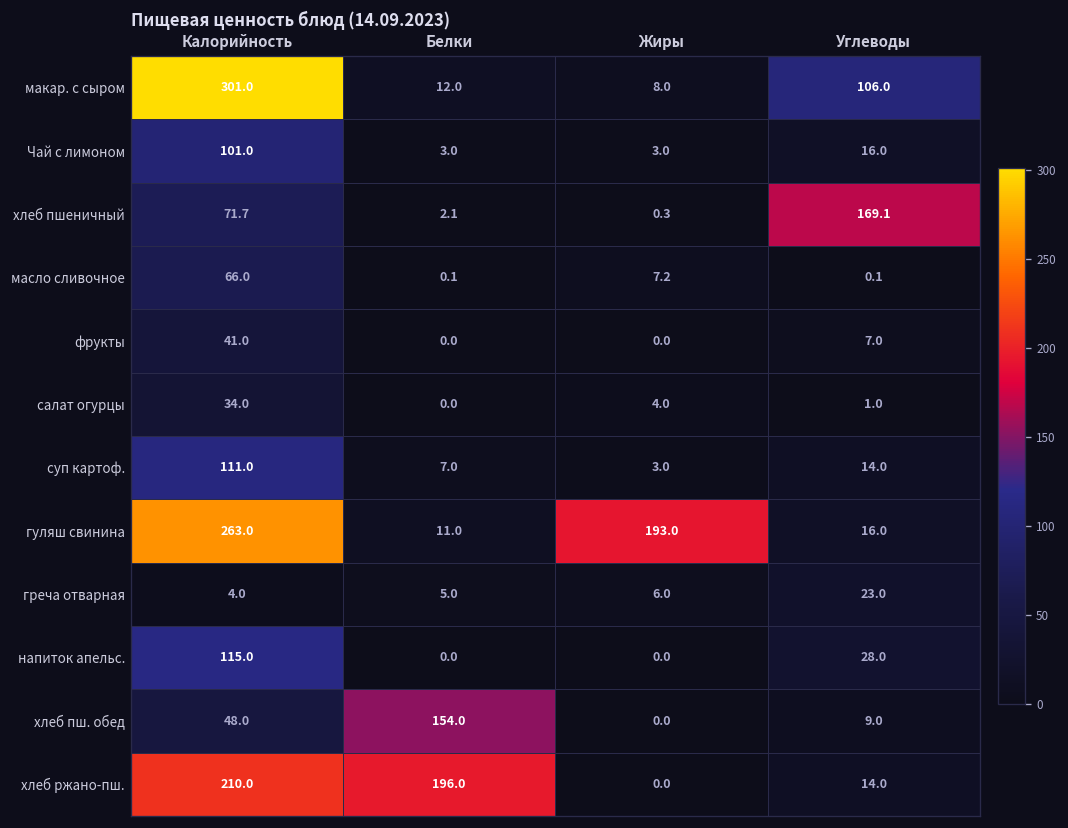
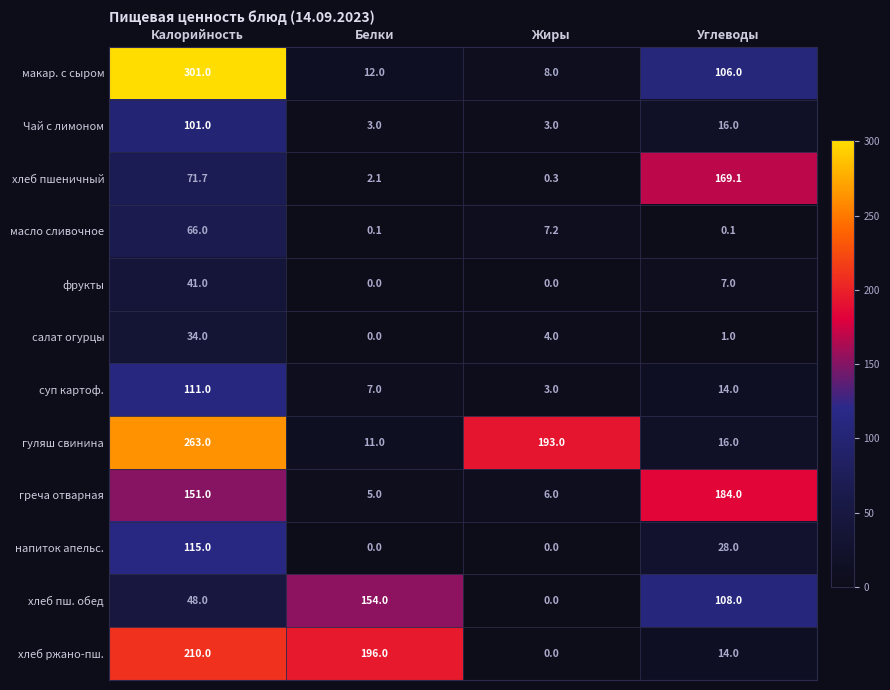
  {
    "макар. с сыром": {
      "Калорийность": 301.0,
      "Белки": 12.0,
      "Жиры": 8.0,
      "Углеводы": 106.0
    },
    "Чай с лимоном": {
      "Калорийность": 101.0,
      "Белки": 3.0,
      "Жиры": 3.0,
      "Углеводы": 16.0
    },
    "хлеб пшеничный": {
      "Калорийность": 71.7,
      "Белки": 2.1,
      "Жиры": 0.3,
      "Углеводы": 169.1
    },
    "масло сливочное": {
      "Калорийность": 66.0,
      "Белки": 0.1,
      "Жиры": 7.2,
      "Углеводы": 0.1
    },
    "фрукты": {
      "Калорийность": 41.0,
      "Белки": 0.0,
      "Жиры": 0.0,
      "Углеводы": 7.0
    },
    "салат огурцы": {
      "Калорийность": 34.0,
      "Белки": 0.0,
      "Жиры": 4.0,
      "Углеводы": 1.0
    },
    "суп картоф.": {
      "Калорийность": 111.0,
      "Белки": 7.0,
      "Жиры": 3.0,
      "Углеводы": 14.0
    },
    "гуляш свинина": {
      "Калорийность": 263.0,
      "Белки": 11.0,
      "Жиры": 193.0,
      "Углеводы": 16.0
    },
    "греча отварная": {
-     "Калорийность": 4.0,
+     "Калорийность": 151.0,
      "Белки": 5.0,
      "Жиры": 6.0,
-     "Углеводы": 23.0
+     "Углеводы": 184.0
    },
    "напиток апельс.": {
      "Калорийность": 115.0,
      "Белки": 0.0,
      "Жиры": 0.0,
      "Углеводы": 28.0
    },
    "хлеб пш. обед": {
      "Калорийность": 48.0,
      "Белки": 154.0,
      "Жиры": 0.0,
-     "Углеводы": 9.0
+     "Углеводы": 108.0
    },
    "хлеб ржано-пш.": {
      "Калорийность": 210.0,
      "Белки": 196.0,
      "Жиры": 0.0,
      "Углеводы": 14.0
    }
  }
